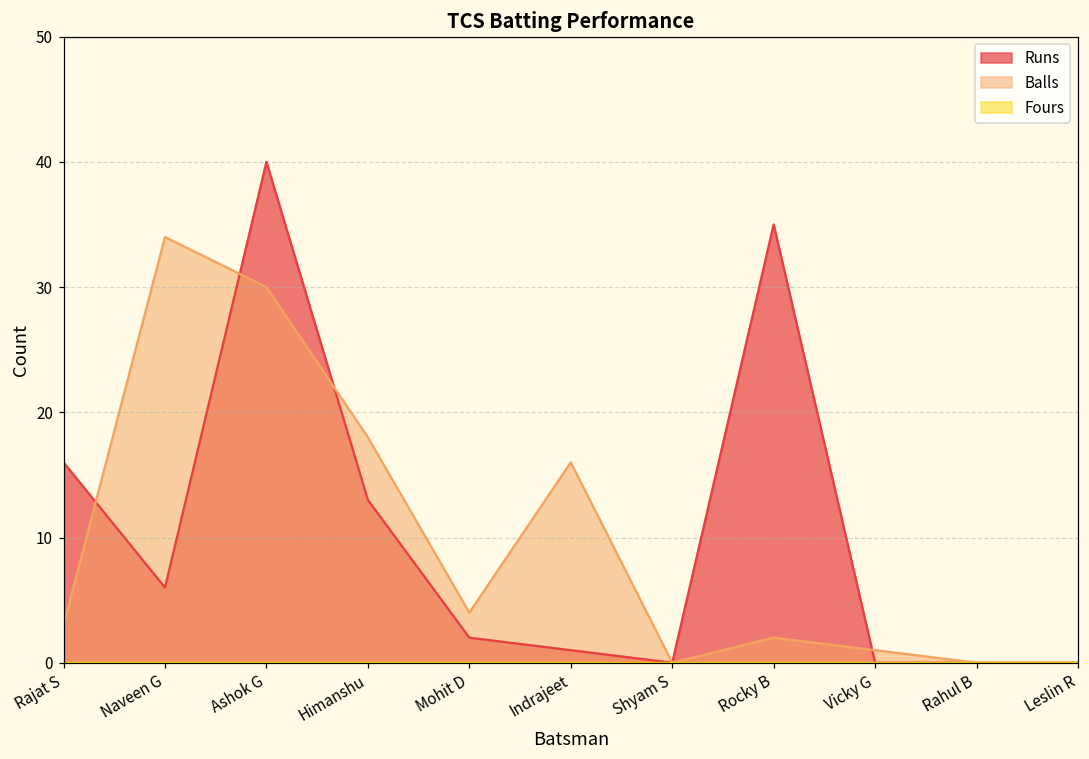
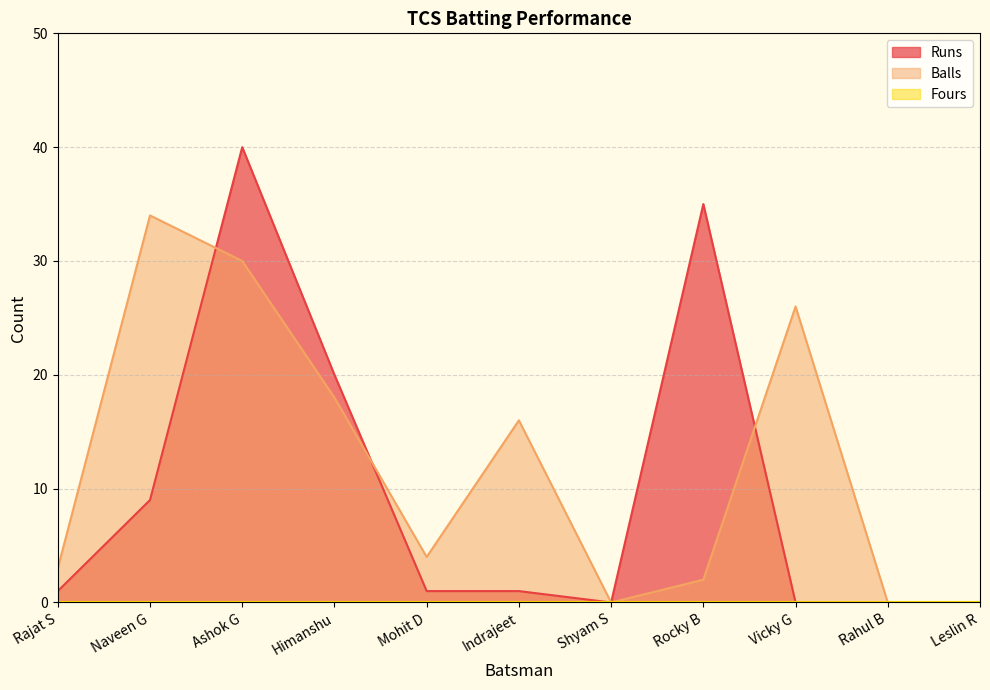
  {
    "Runs": {
-     "Rajat S": 16,
-     "Naveen G": 6,
+     "Rajat S": 1,
+     "Naveen G": 9,
      "Ashok G": 40,
-     "Himanshu": 13,
-     "Mohit D": 2,
+     "Himanshu": 20,
+     "Mohit D": 1,
      "Indrajeet": 1,
      "Rocky B": 35
    },
    "Balls": {
      "Rajat S": 3,
      "Naveen G": 34,
      "Ashok G": 30,
      "Himanshu": 18,
      "Mohit D": 4,
      "Indrajeet": 16,
      "Rocky B": 2,
-     "Vicky G": 1
+     "Vicky G": 26
    },
    "Fours": {
      "Rajat S": 0,
      "Naveen G": 0,
      "Ashok G": 0,
      "Himanshu": 0,
      "Mohit D": 0,
      "Indrajeet": 0,
      "Rocky B": 0
    }
  }
